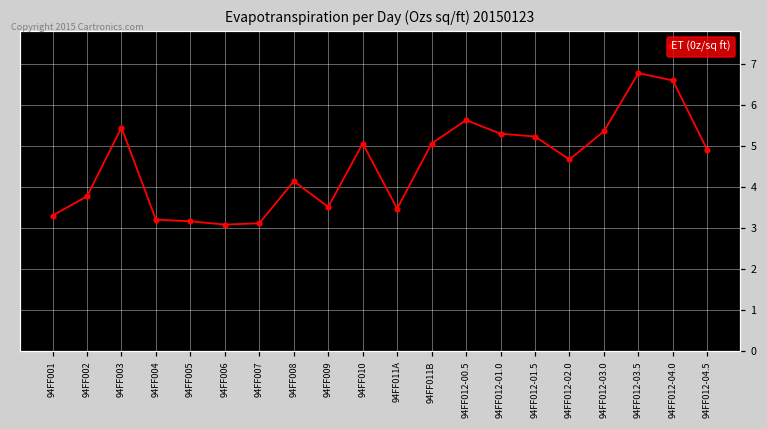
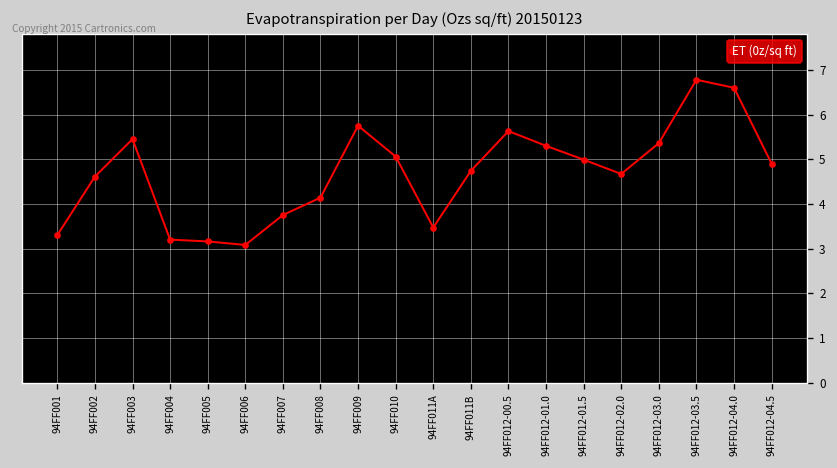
  {
    "94FF001": 3.3,
-   "94FF002": 3.8,
+   "94FF002": 4.6,
    "94FF003": 5.5,
    "94FF004": 3.2,
    "94FF005": 3.2,
    "94FF006": 3.1,
-   "94FF007": 3.1,
+   "94FF007": 3.8,
    "94FF008": 4.1,
-   "94FF009": 3.5,
+   "94FF009": 5.8,
    "94FF010": 5.1,
    "94FF011A": 3.5,
-   "94FF011B": 5.1,
+   "94FF011B": 4.7,
    "94FF012-00.5": 5.6,
    "94FF012-01.0": 5.3,
-   "94FF012-01.5": 5.2,
+   "94FF012-01.5": 5.0,
    "94FF012-02.0": 4.7,
    "94FF012-03.0": 5.4,
    "94FF012-03.5": 6.8,
    "94FF012-04.0": 6.6,
    "94FF012-04.5": 4.9
  }
